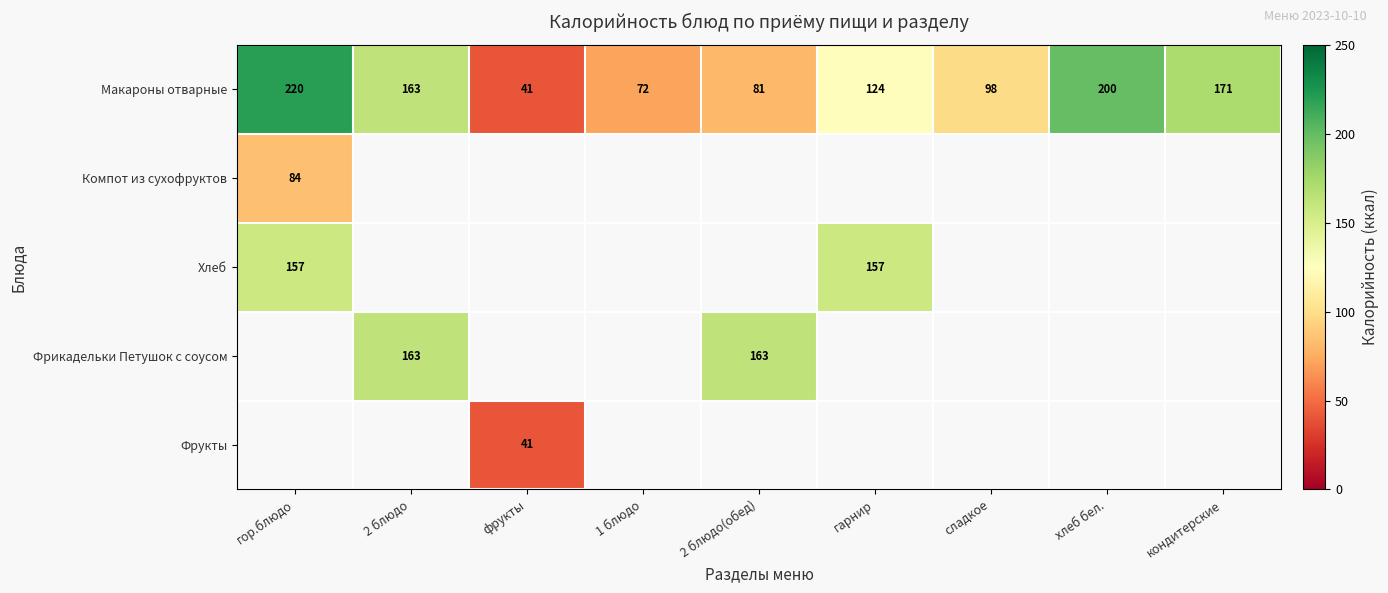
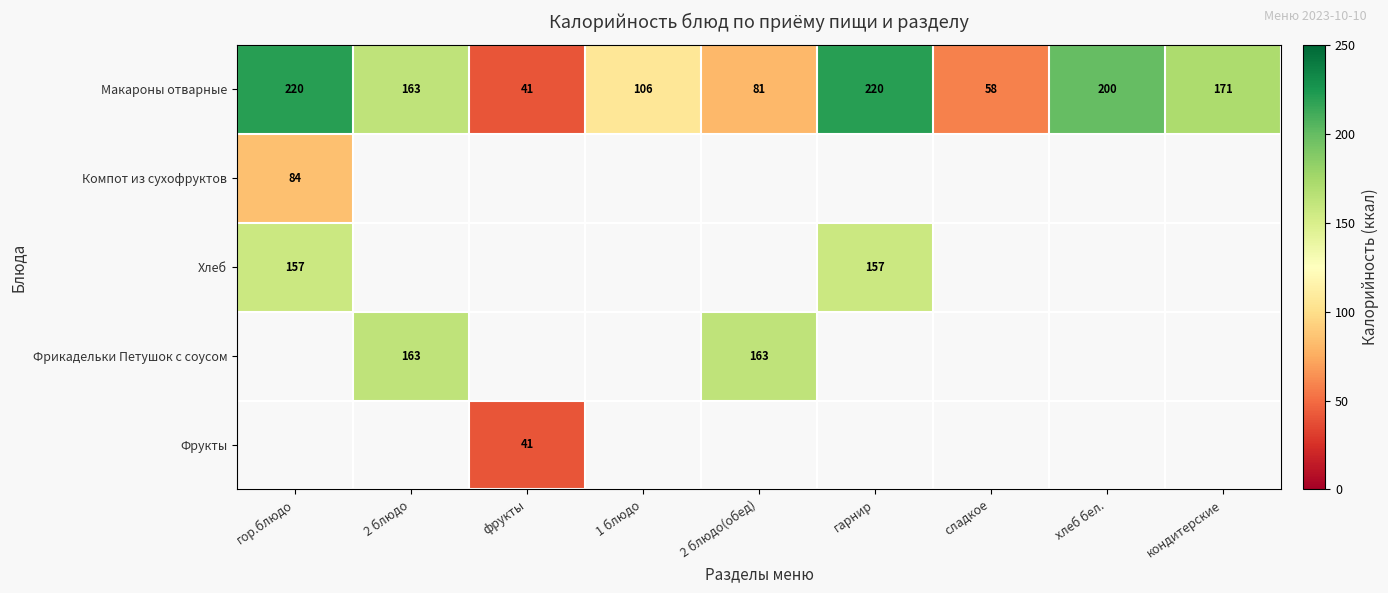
  {
    "Макароны отварные": {
      "гор.блюдо": 220,
      "2 блюдо": 163,
      "фрукты": 41,
-     "1 блюдо": 72,
+     "1 блюдо": 106,
      "2 блюдо(обед)": 81,
-     "гарнир": 124,
-     "сладкое": 98,
+     "гарнир": 220,
+     "сладкое": 58,
      "хлеб бел.": 200,
      "кондитерские": 171
    },
    "Компот из сухофруктов": {
      "гор.блюдо": 84
    },
    "Хлеб": {
      "гор.блюдо": 157,
      "гарнир": 157
    },
    "Фрикадельки Петушок с соусом": {
      "2 блюдо": 163,
      "2 блюдо(обед)": 163
    },
    "Фрукты": {
      "фрукты": 41
    }
  }
